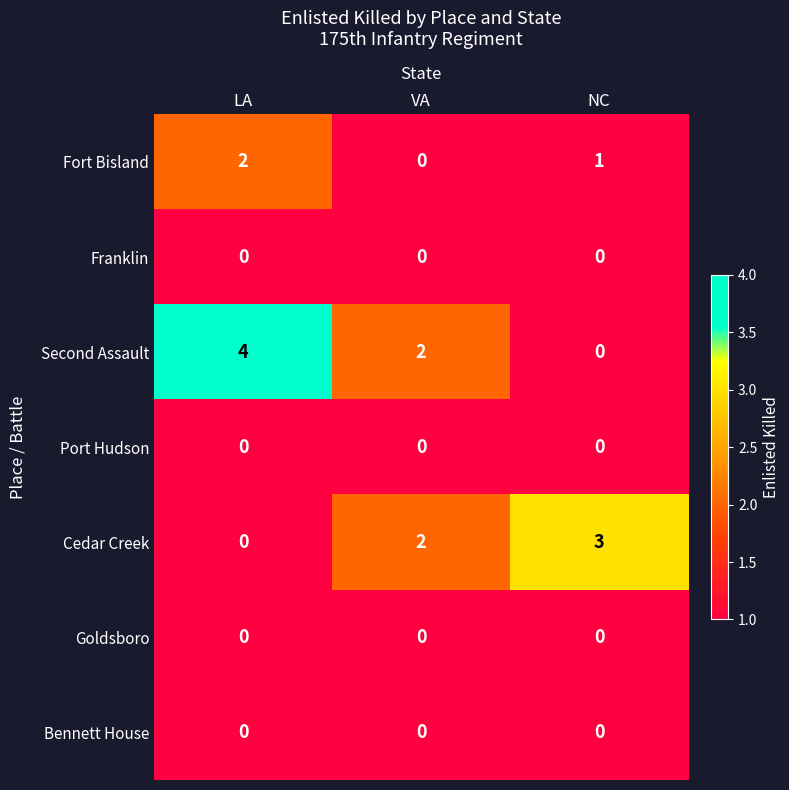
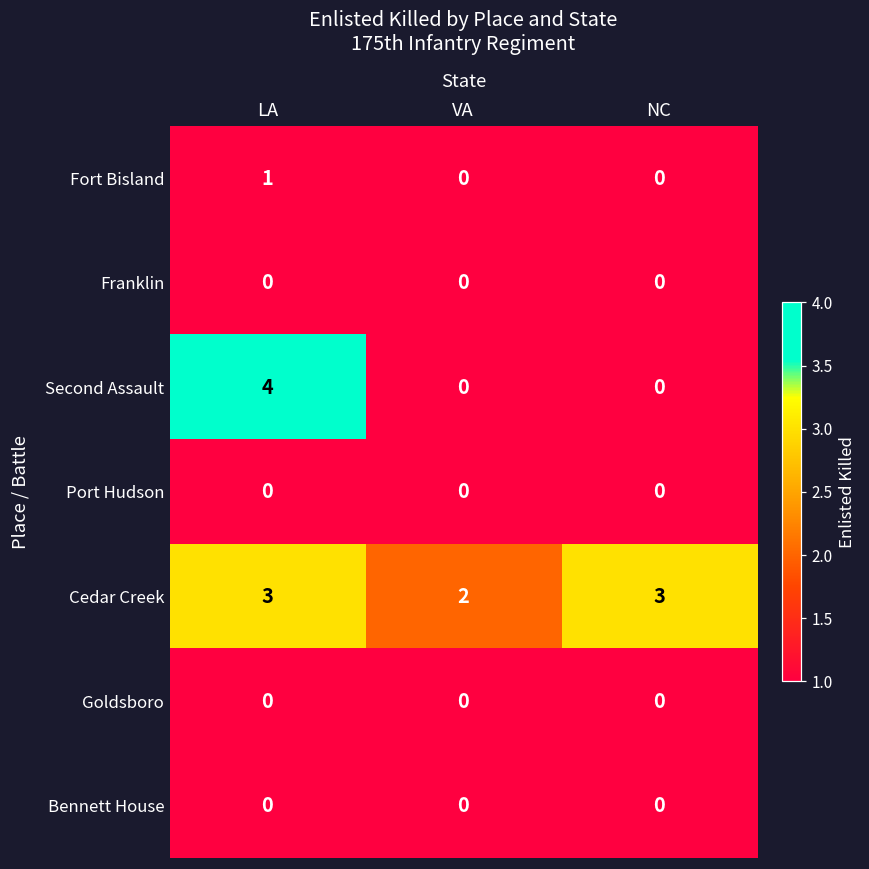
  {
    "Fort Bisland": {
-     "LA": 2,
+     "LA": 1,
      "VA": 0,
-     "NC": 1
+     "NC": 0
    },
    "Franklin": {
      "LA": 0,
      "VA": 0,
      "NC": 0
    },
    "Second Assault": {
      "LA": 4,
-     "VA": 2,
+     "VA": 0,
      "NC": 0
    },
    "Port Hudson": {
      "LA": 0,
      "VA": 0,
      "NC": 0
    },
    "Cedar Creek": {
-     "LA": 0,
+     "LA": 3,
      "VA": 2,
      "NC": 3
    },
    "Goldsboro": {
      "LA": 0,
      "VA": 0,
      "NC": 0
    },
    "Bennett House": {
      "LA": 0,
      "VA": 0,
      "NC": 0
    }
  }
